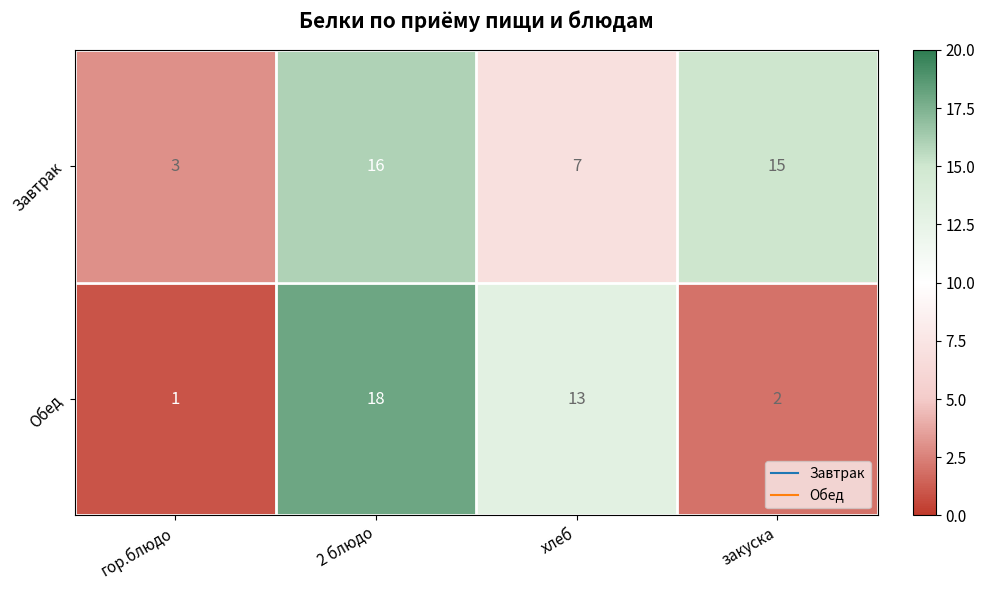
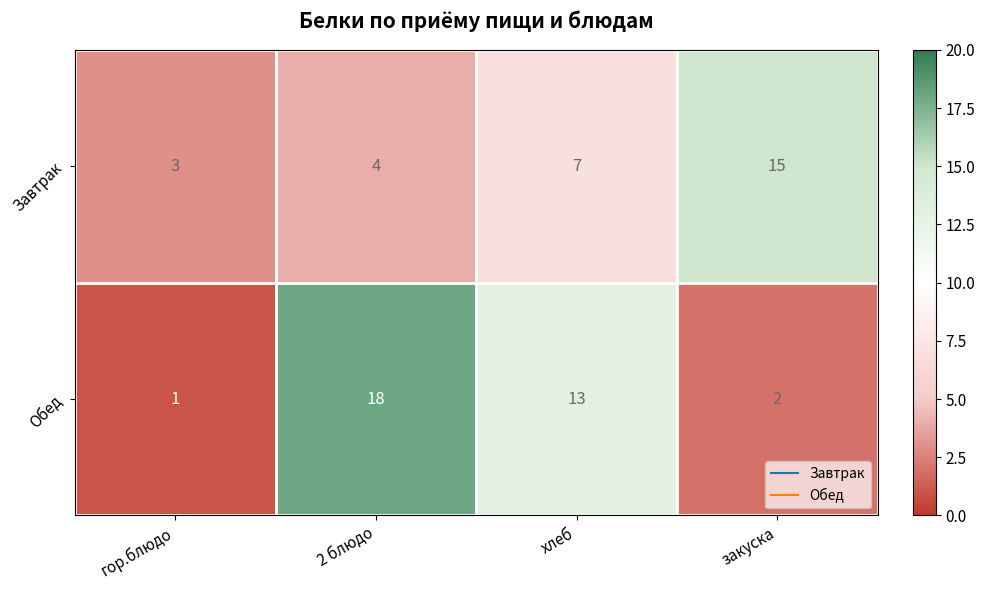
  {
    "Завтрак": {
      "гор.блюдо": 3,
-     "2 блюдо": 16,
+     "2 блюдо": 4,
      "хлеб": 7,
      "закуска": 15
    },
    "Обед": {
      "гор.блюдо": 1,
      "2 блюдо": 18,
      "хлеб": 13,
      "закуска": 2
    }
  }
